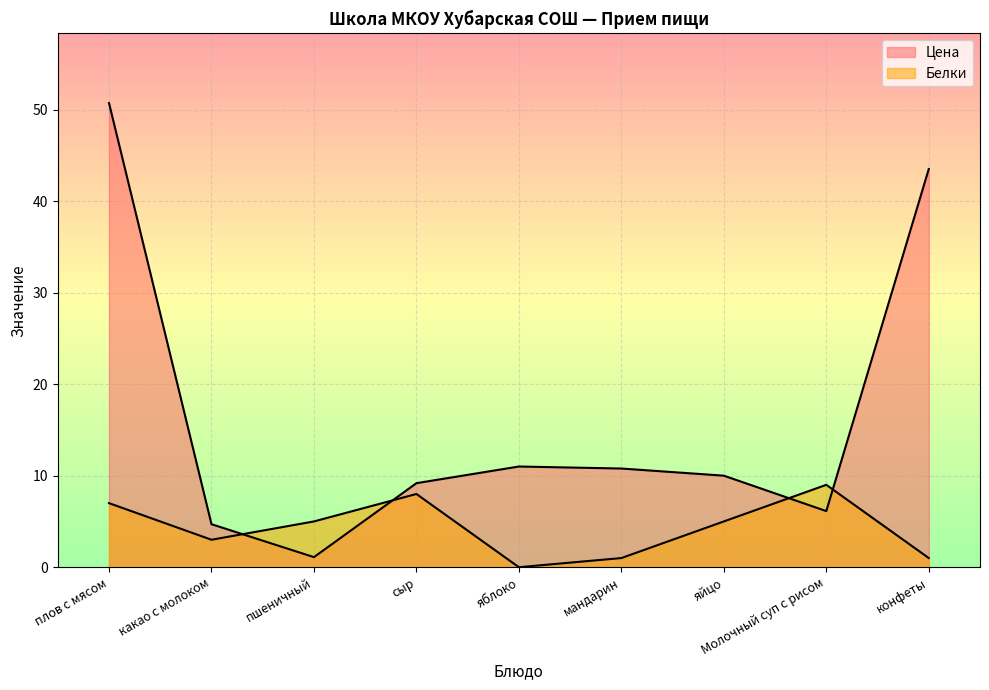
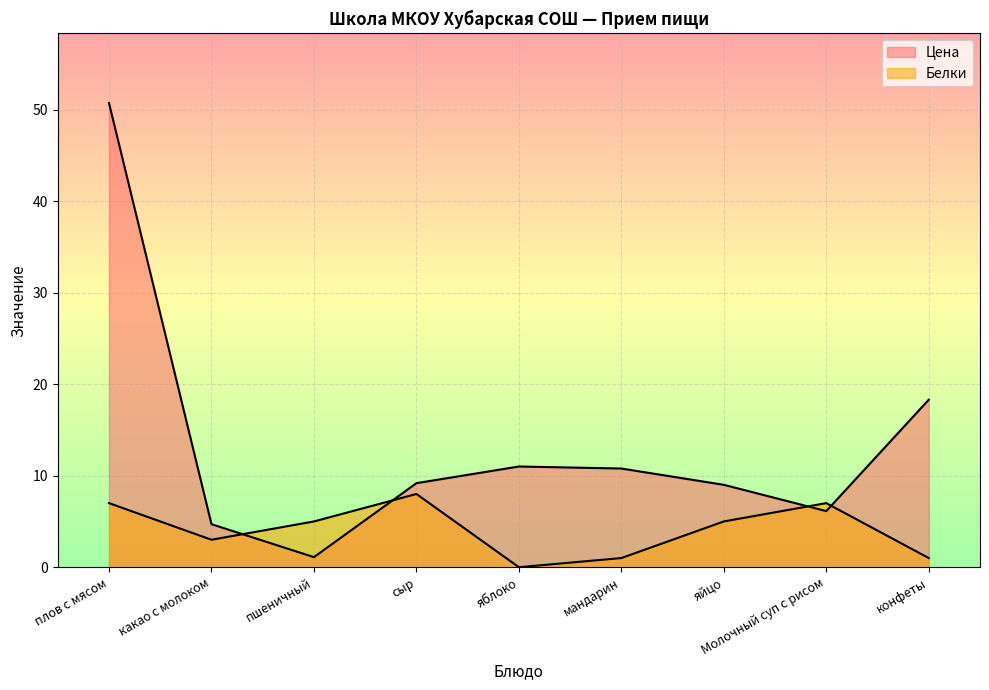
  {
    "Цена": {
      "плов с мясом": 51,
      "какао с молоком": 5,
      "пшеничный": 1,
      "сыр": 9,
      "яблоко": 11,
      "мандарин": 11,
-     "яйцо": 10,
+     "яйцо": 9,
      "Молочный суп с рисом": 6,
-     "конфеты": 44
+     "конфеты": 18
    },
    "Белки": {
      "плов с мясом": 7,
      "какао с молоком": 3,
      "пшеничный": 5,
      "сыр": 8,
      "яблоко": 0,
      "мандарин": 1,
      "яйцо": 5,
-     "Молочный суп с рисом": 9,
+     "Молочный суп с рисом": 7,
      "конфеты": 1
    }
  }
